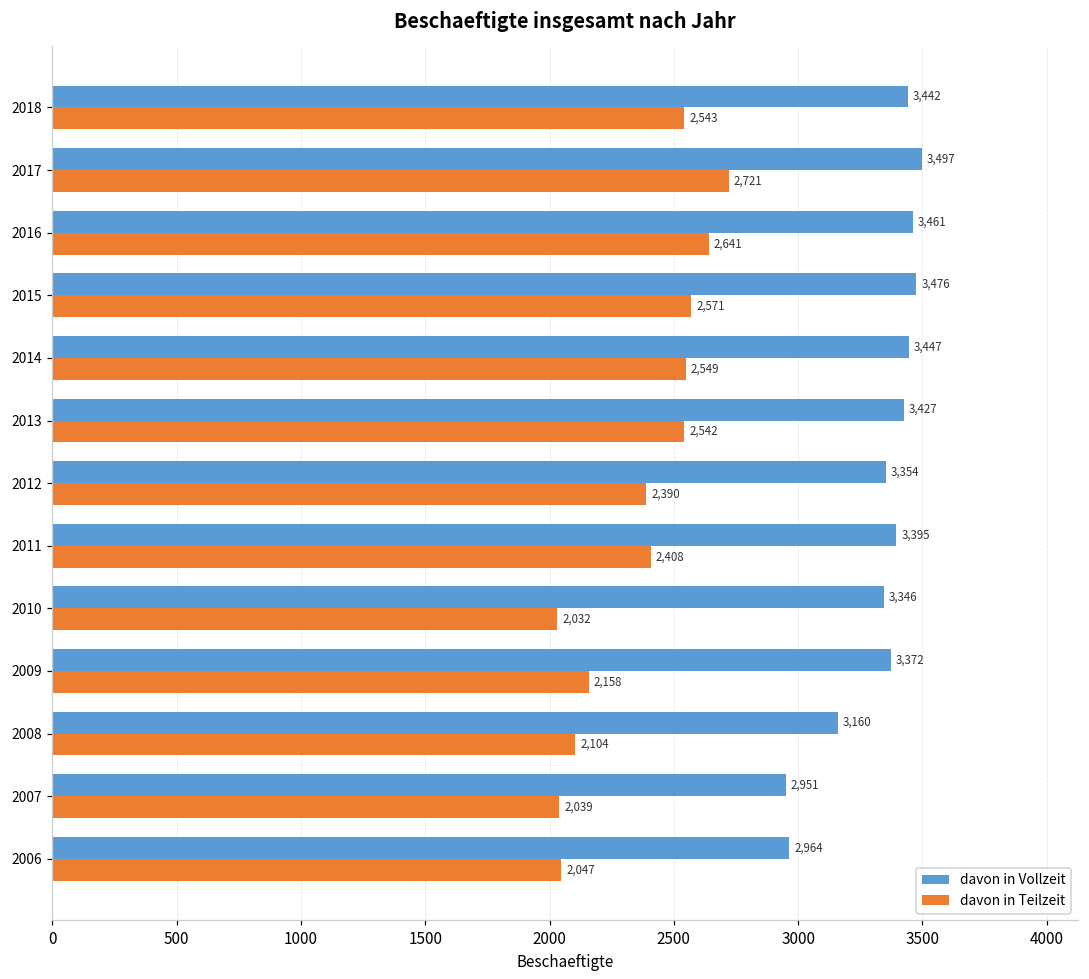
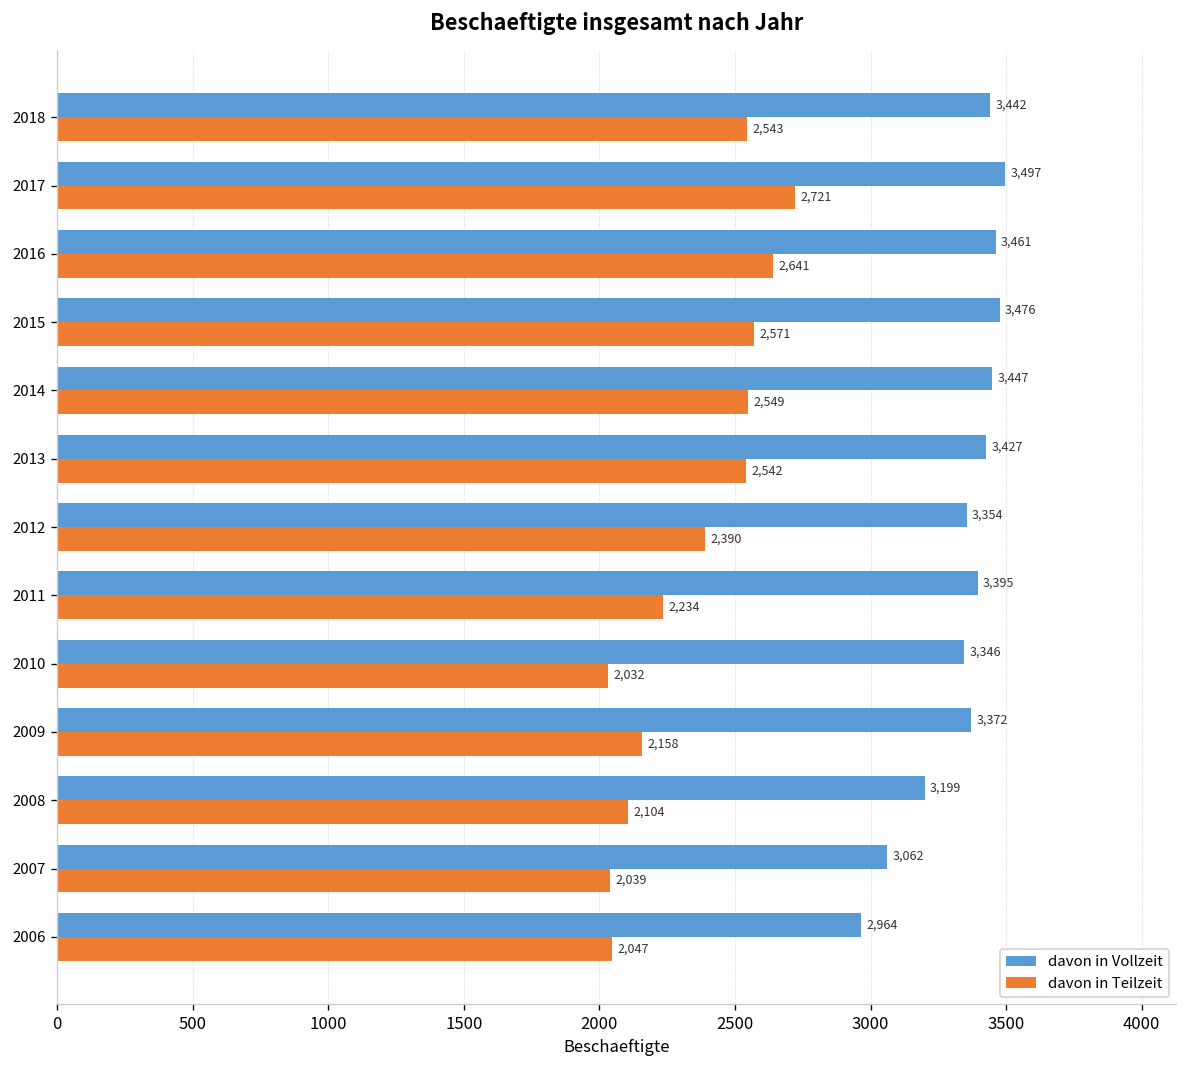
  {
    "davon in Vollzeit": {
      "2018": "3,442",
      "2017": "3,497",
      "2016": "3,461",
      "2015": "3,476",
      "2014": "3,447",
      "2013": "3,427",
      "2012": "3,354",
      "2011": "3,395",
      "2010": "3,346",
      "2009": "3,372",
-     "2008": "3,160",
-     "2007": "2,951",
+     "2008": "3,199",
+     "2007": "3,062",
      "2006": "2,964"
    },
    "davon in Teilzeit": {
      "2018": "2,543",
      "2017": "2,721",
      "2016": "2,641",
      "2015": "2,571",
      "2014": "2,549",
      "2013": "2,542",
      "2012": "2,390",
-     "2011": "2,408",
+     "2011": "2,234",
      "2010": "2,032",
      "2009": "2,158",
      "2008": "2,104",
      "2007": "2,039",
      "2006": "2,047"
    }
  }
